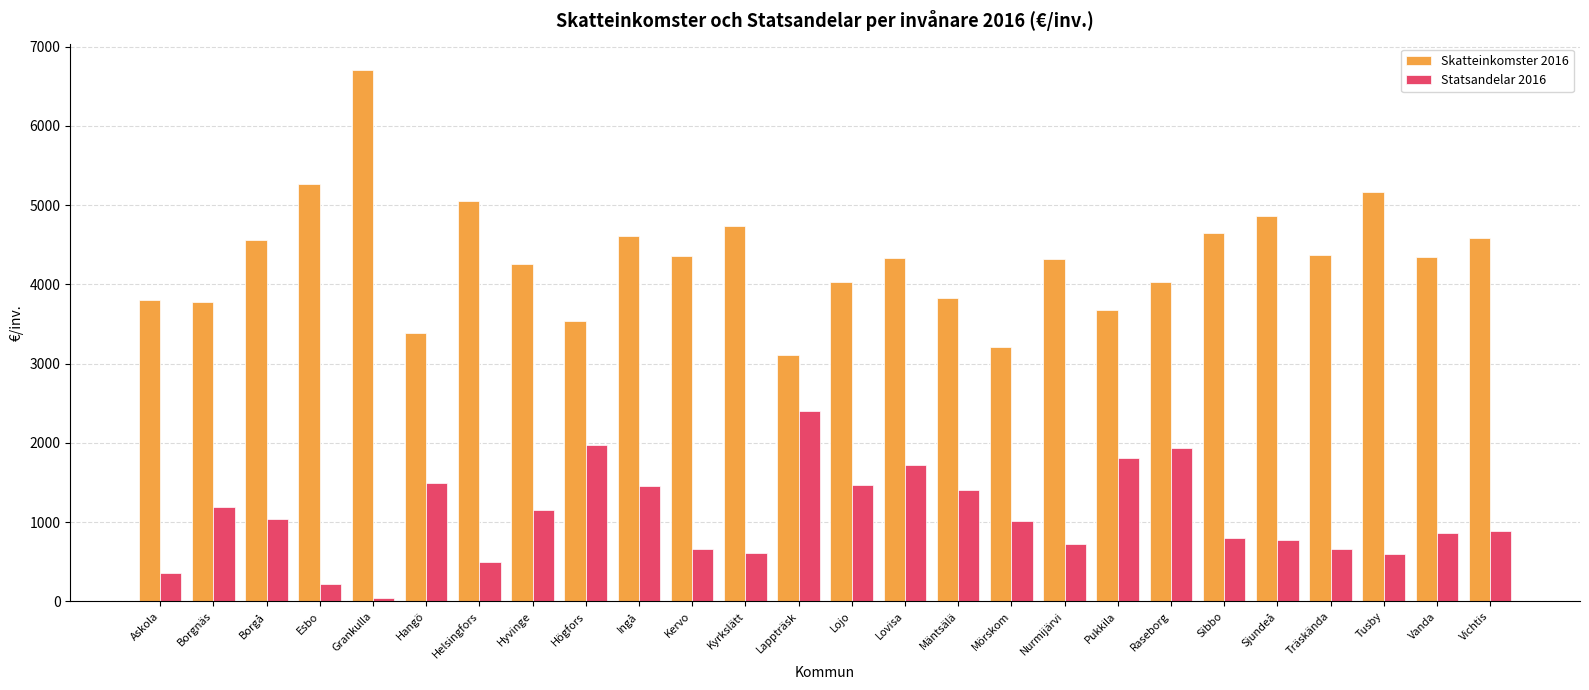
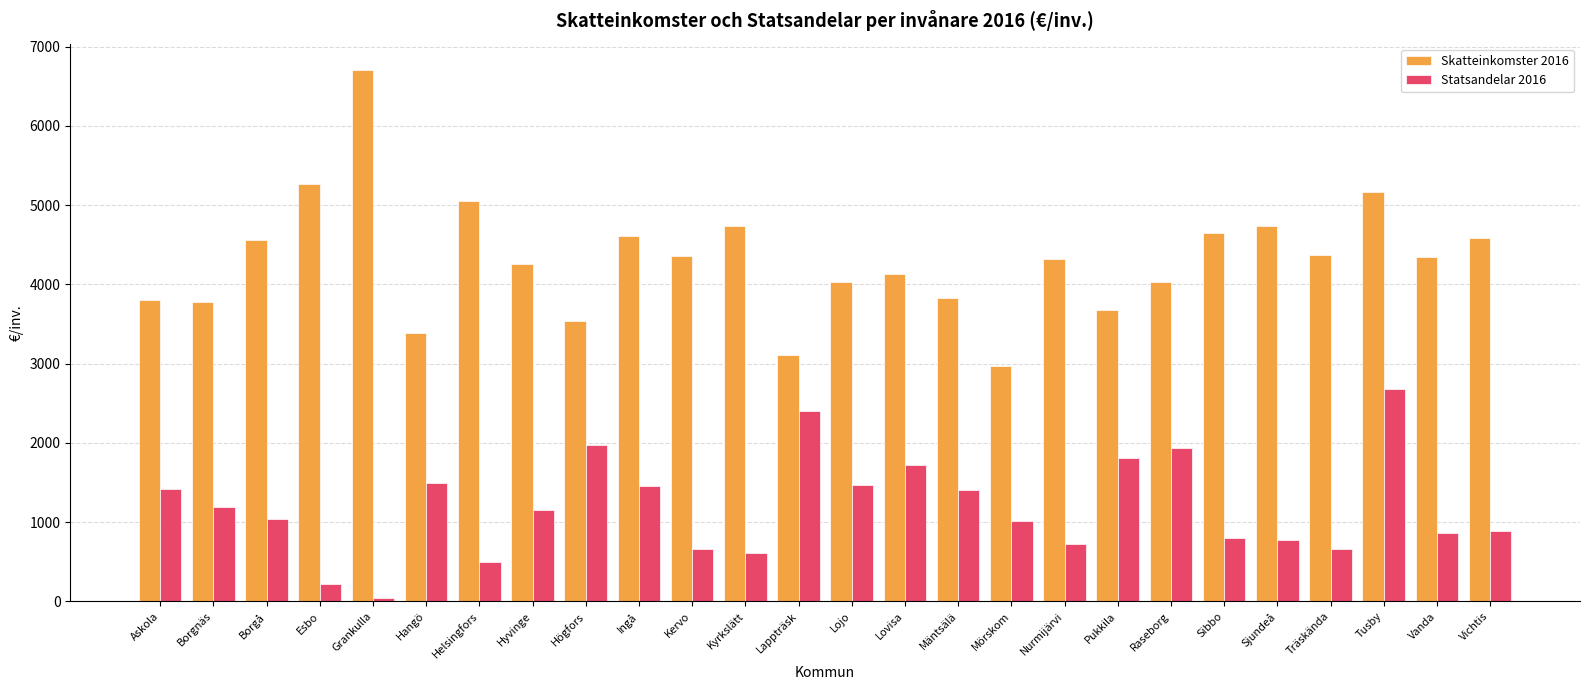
  {
    "Skatteinkomster 2016": {
      "Askola": 3800,
      "Borgnäs": 3800,
      "Borgå": 4600,
      "Esbo": 5300,
      "Grankulla": 6700,
      "Hangö": 3400,
      "Helsingfors": 5000,
      "Hyvinge": 4300,
      "Högfors": 3500,
      "Ingå": 4600,
      "Kervo": 4400,
      "Kyrkslätt": 4700,
      "Lappträsk": 3100,
      "Lojo": 4000,
-     "Lovisa": 4300,
+     "Lovisa": 4100,
      "Mäntsälä": 3800,
-     "Mörskom": 3200,
+     "Mörskom": 3000,
      "Nurmijärvi": 4300,
      "Pukkila": 3700,
      "Raseborg": 4000,
      "Sibbo": 4700,
-     "Sjundeå": 4900,
+     "Sjundeå": 4700,
      "Träskända": 4400,
      "Tusby": 5200,
      "Vanda": 4300,
      "Vichtis": 4600
    },
    "Statsandelar 2016": {
-     "Askola": 400,
+     "Askola": 1400,
      "Borgnäs": 1200,
      "Borgå": 1000,
      "Esbo": 200,
      "Grankulla": 0,
      "Hangö": 1500,
      "Helsingfors": 500,
      "Hyvinge": 1100,
      "Högfors": 2000,
      "Ingå": 1500,
      "Kervo": 700,
      "Kyrkslätt": 600,
      "Lappträsk": 2400,
      "Lojo": 1500,
      "Lovisa": 1700,
      "Mäntsälä": 1400,
      "Mörskom": 1000,
      "Nurmijärvi": 700,
      "Pukkila": 1800,
      "Raseborg": 1900,
      "Sibbo": 800,
      "Sjundeå": 800,
      "Träskända": 700,
-     "Tusby": 600,
+     "Tusby": 2700,
      "Vanda": 900,
      "Vichtis": 900
    }
  }
